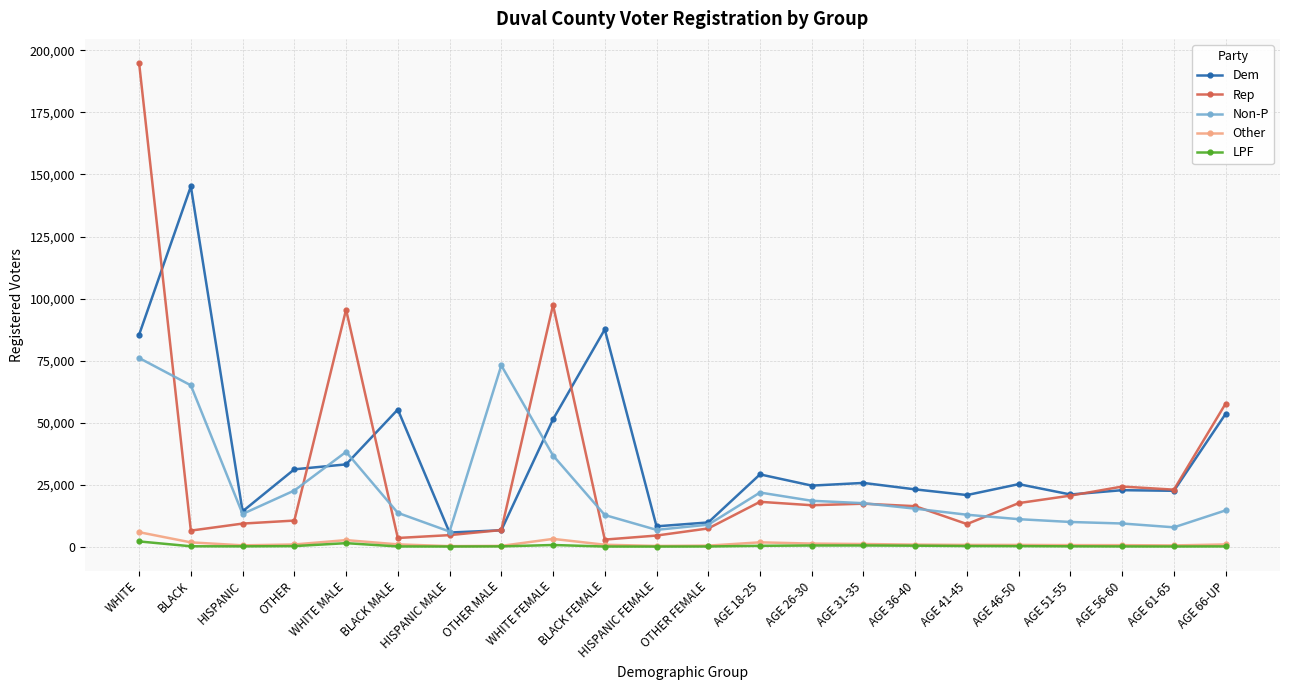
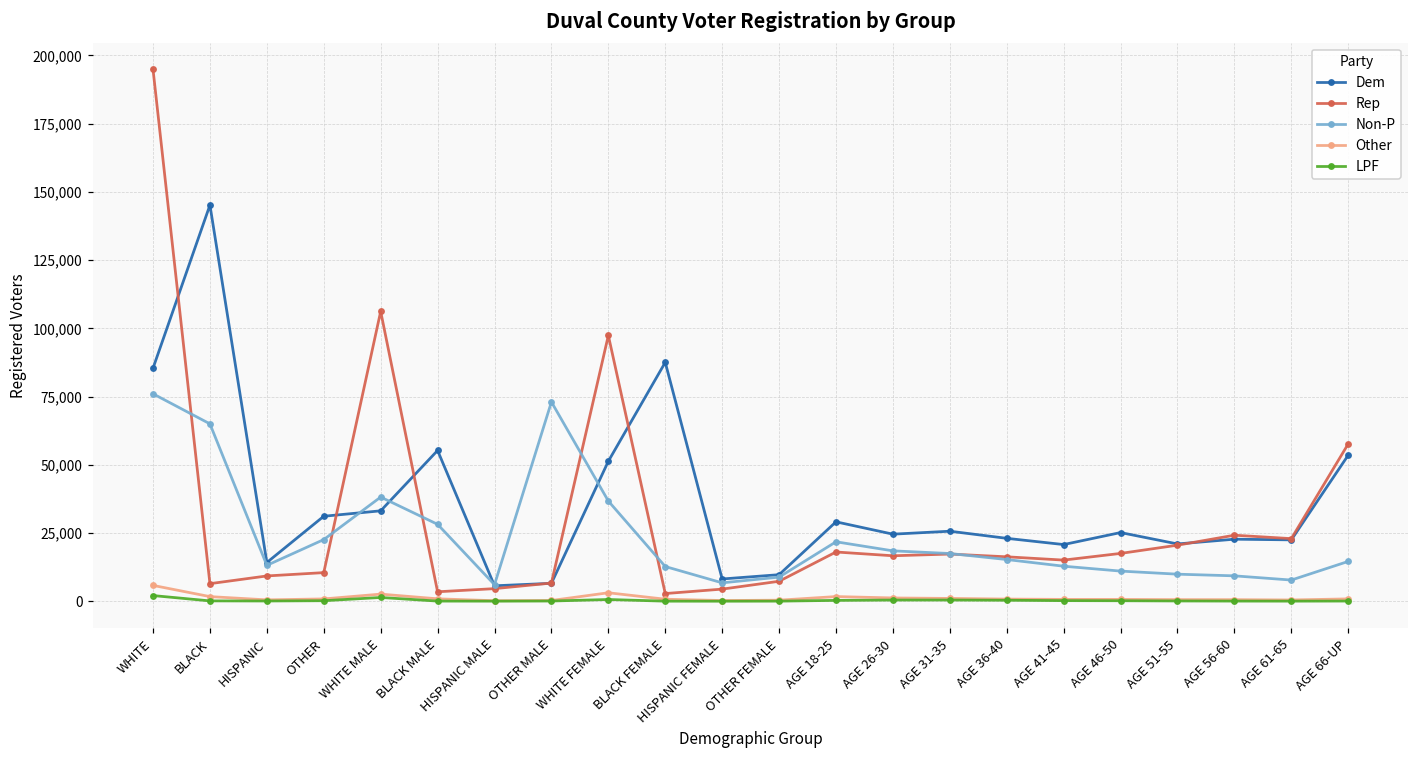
  {
    "Dem": {
      "WHITE": "85,000",
      "BLACK": "145,000",
      "HISPANIC": "14,000",
      "OTHER": "31,000",
      "WHITE MALE": "33,000",
      "BLACK MALE": "55,000",
      "WHITE FEMALE": "51,000",
      "BLACK FEMALE": "88,000",
      "HISPANIC FEMALE": "8,000",
      "AGE 18-25": "29,000",
      "AGE 26-30": "25,000",
      "AGE 31-35": "26,000",
      "AGE 36-40": "23,000",
      "AGE 41-45": "21,000",
      "AGE 46-50": "25,000",
      "AGE 56-60": "23,000",
      "AGE 66-UP": "54,000"
    },
    "Rep": {
      "WHITE": "195,000",
      "BLACK": "6,000",
      "HISPANIC": "9,000",
      "OTHER": "11,000",
-     "WHITE MALE": "96,000",
+     "WHITE MALE": "106,000",
      "BLACK MALE": "4,000",
      "HISPANIC MALE": "5,000",
      "WHITE FEMALE": "97,000",
      "BLACK FEMALE": "3,000",
      "HISPANIC FEMALE": "4,000",
      "OTHER FEMALE": "7,000",
      "AGE 18-25": "18,000",
      "AGE 26-30": "17,000",
-     "AGE 41-45": "9,000",
+     "AGE 41-45": "15,000",
      "AGE 46-50": "18,000",
      "AGE 56-60": "24,000",
      "AGE 66-UP": "58,000"
    },
    "Non-P": {
      "WHITE": "76,000",
      "BLACK": "65,000",
      "HISPANIC": "13,000",
      "OTHER": "23,000",
      "WHITE MALE": "38,000",
-     "BLACK MALE": "14,000",
+     "BLACK MALE": "28,000",
      "OTHER MALE": "73,000",
      "WHITE FEMALE": "37,000",
      "BLACK FEMALE": "13,000",
      "HISPANIC FEMALE": "7,000",
      "AGE 18-25": "22,000",
      "AGE 26-30": "19,000",
      "AGE 41-45": "13,000",
      "AGE 46-50": "11,000",
      "AGE 51-55": "10,000",
      "AGE 56-60": "9,000",
      "AGE 61-65": "8,000",
      "AGE 66-UP": "15,000"
    },
    "Other": {
      "WHITE": "6,000",
      "BLACK": "2,000",
      "WHITE MALE": "3,000",
      "WHITE FEMALE": "3,000",
      "AGE 18-25": "2,000"
    },
    "LPF": {
      "WHITE": "2,000",
      "BLACK": "0",
      "WHITE MALE": "1,000",
      "WHITE FEMALE": "1,000",
      "AGE 18-25": "0"
    }
  }
